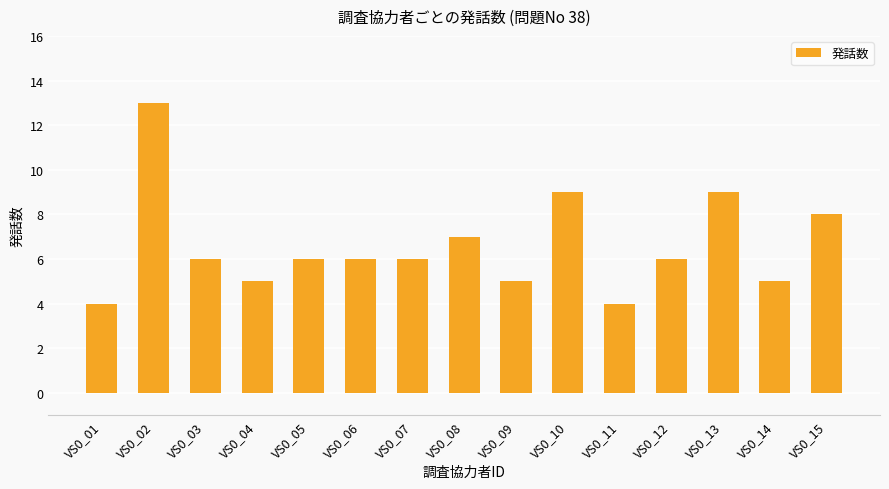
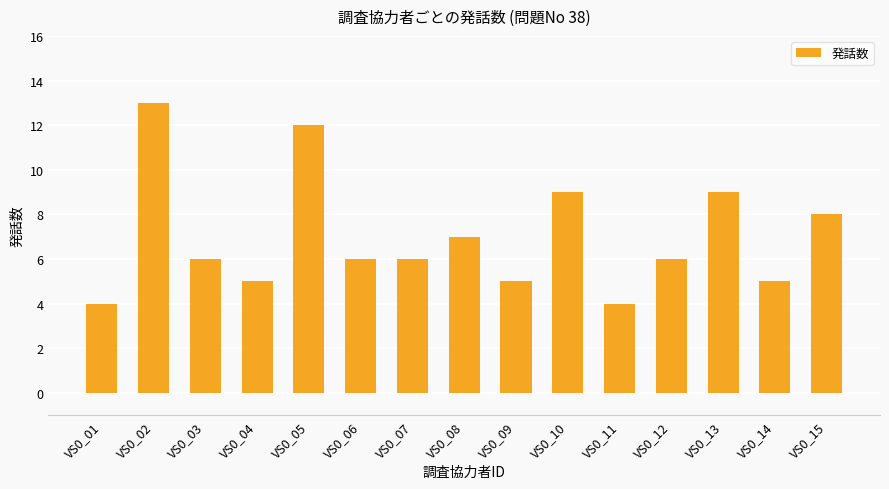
  {
    "VS0_01": 4,
    "VS0_02": 13,
    "VS0_03": 6,
    "VS0_04": 5,
-   "VS0_05": 6,
+   "VS0_05": 12,
    "VS0_06": 6,
    "VS0_07": 6,
    "VS0_08": 7,
    "VS0_09": 5,
    "VS0_10": 9,
    "VS0_11": 4,
    "VS0_12": 6,
    "VS0_13": 9,
    "VS0_14": 5,
    "VS0_15": 8
  }
